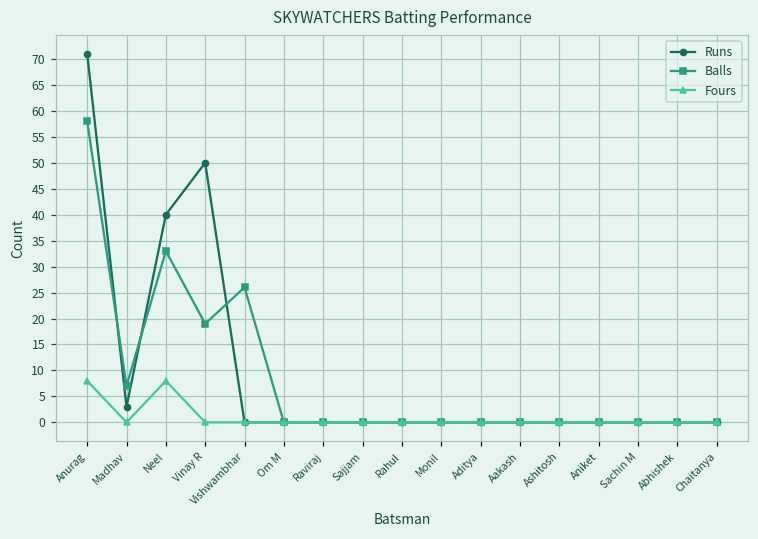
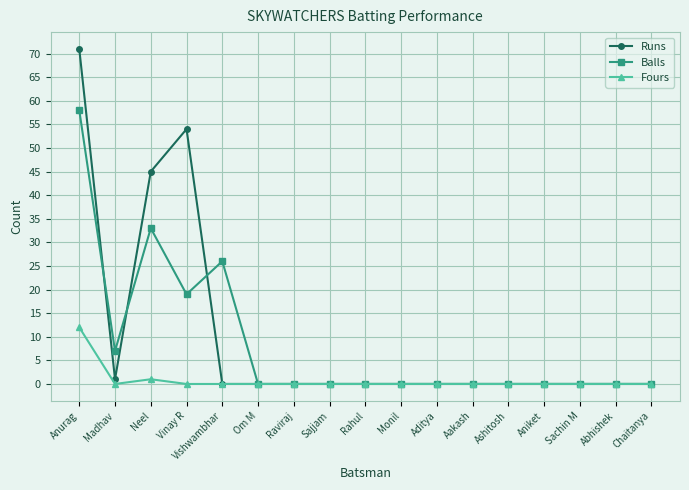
  {
    "Runs": {
      "Anurag": 71,
-     "Madhav": 3,
-     "Neel": 40,
-     "Vinay R": 50
+     "Madhav": 1,
+     "Neel": 45,
+     "Vinay R": 54
    },
    "Balls": {
      "Anurag": 58,
      "Madhav": 7,
      "Neel": 33,
      "Vinay R": 19,
      "Vishwambhar": 26
    },
    "Fours": {
-     "Anurag": 8,
+     "Anurag": 12,
      "Madhav": 0,
-     "Neel": 8,
+     "Neel": 1,
      "Vinay R": 0
    }
  }
